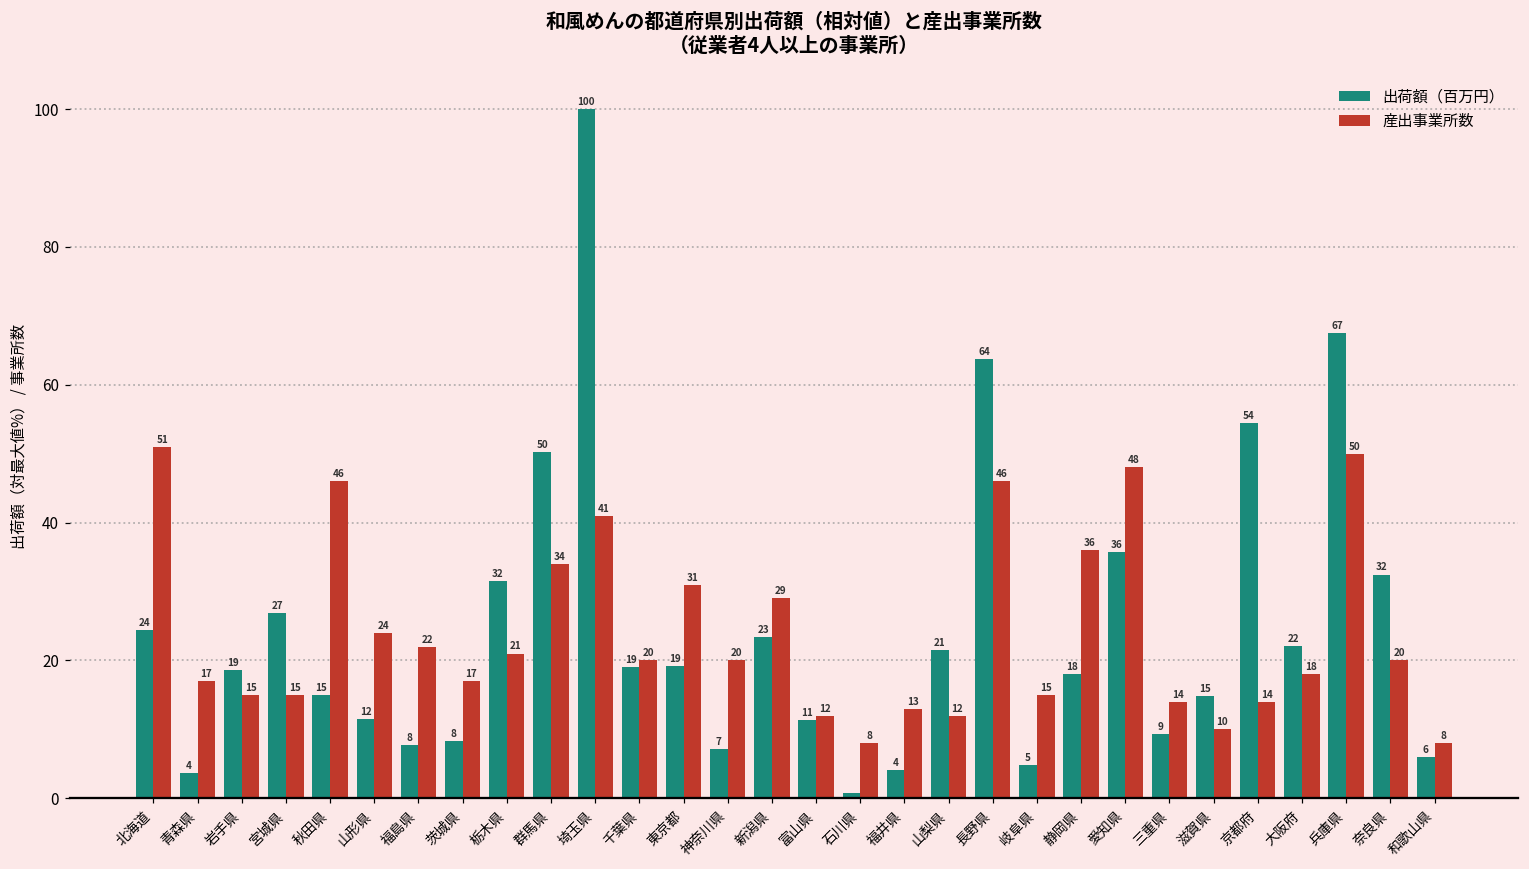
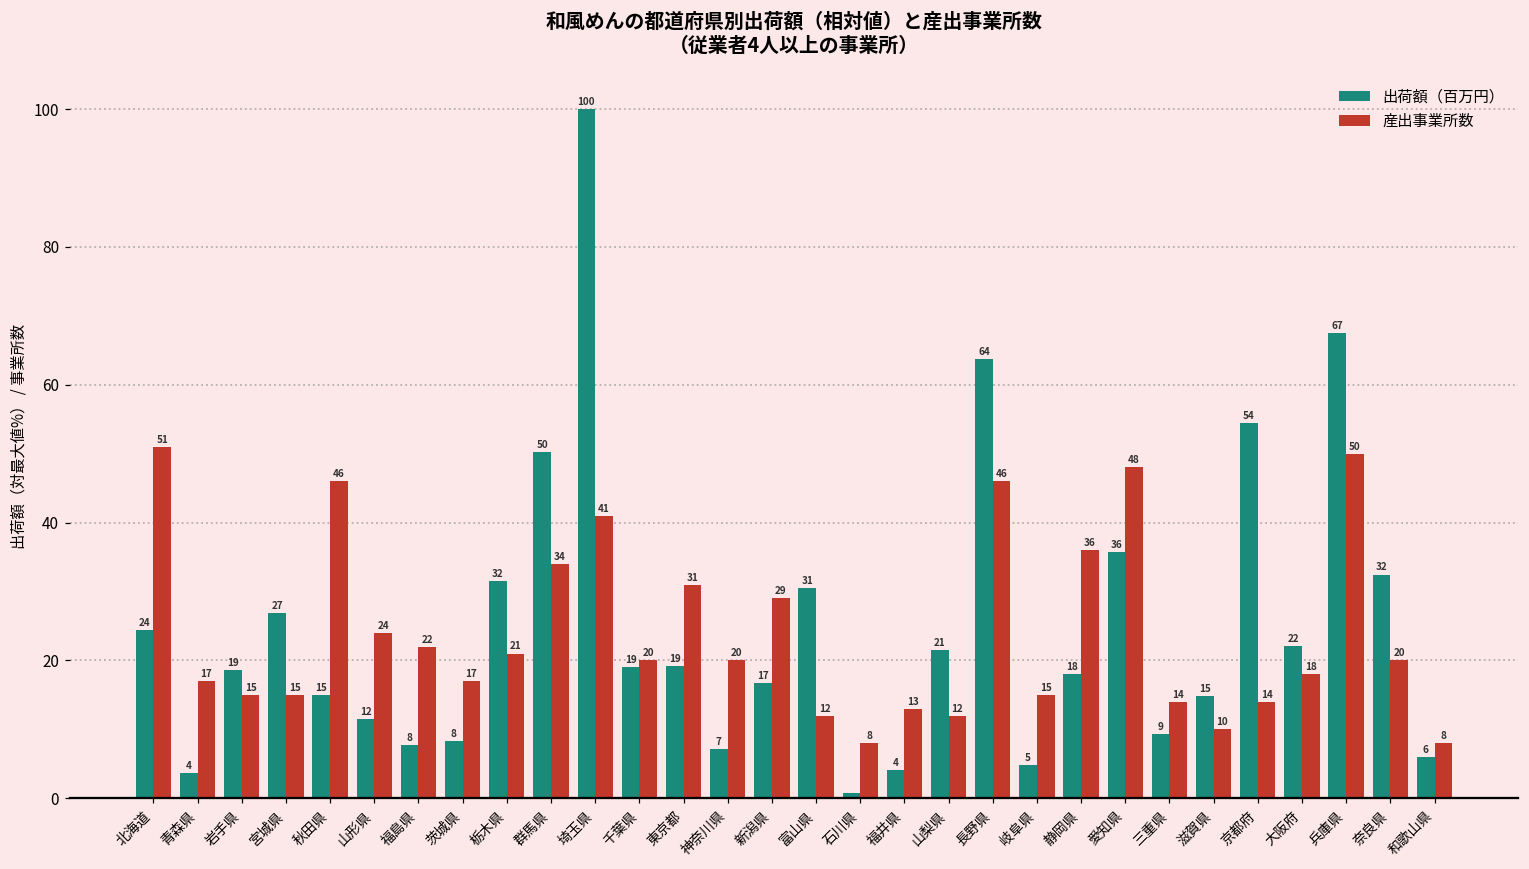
  {
    "出荷額（百万円）": {
      "北海道": 24,
      "青森県": 4,
      "岩手県": 19,
      "宮城県": 27,
      "秋田県": 15,
      "山形県": 12,
      "福島県": 8,
      "茨城県": 8,
      "栃木県": 32,
      "群馬県": 50,
      "埼玉県": 100,
      "千葉県": 19,
      "東京都": 19,
      "神奈川県": 7,
-     "新潟県": 23,
-     "富山県": 11,
+     "新潟県": 17,
+     "富山県": 31,
      "福井県": 4,
      "山梨県": 21,
      "長野県": 64,
      "岐阜県": 5,
      "静岡県": 18,
      "愛知県": 36,
      "三重県": 9,
      "滋賀県": 15,
      "京都府": 54,
      "大阪府": 22,
      "兵庫県": 67,
      "奈良県": 32,
      "和歌山県": 6
    },
    "産出事業所数": {
      "北海道": 51,
      "青森県": 17,
      "岩手県": 15,
      "宮城県": 15,
      "秋田県": 46,
      "山形県": 24,
      "福島県": 22,
      "茨城県": 17,
      "栃木県": 21,
      "群馬県": 34,
      "埼玉県": 41,
      "千葉県": 20,
      "東京都": 31,
      "神奈川県": 20,
      "新潟県": 29,
      "富山県": 12,
      "石川県": 8,
      "福井県": 13,
      "山梨県": 12,
      "長野県": 46,
      "岐阜県": 15,
      "静岡県": 36,
      "愛知県": 48,
      "三重県": 14,
      "滋賀県": 10,
      "京都府": 14,
      "大阪府": 18,
      "兵庫県": 50,
      "奈良県": 20,
      "和歌山県": 8
    }
  }
